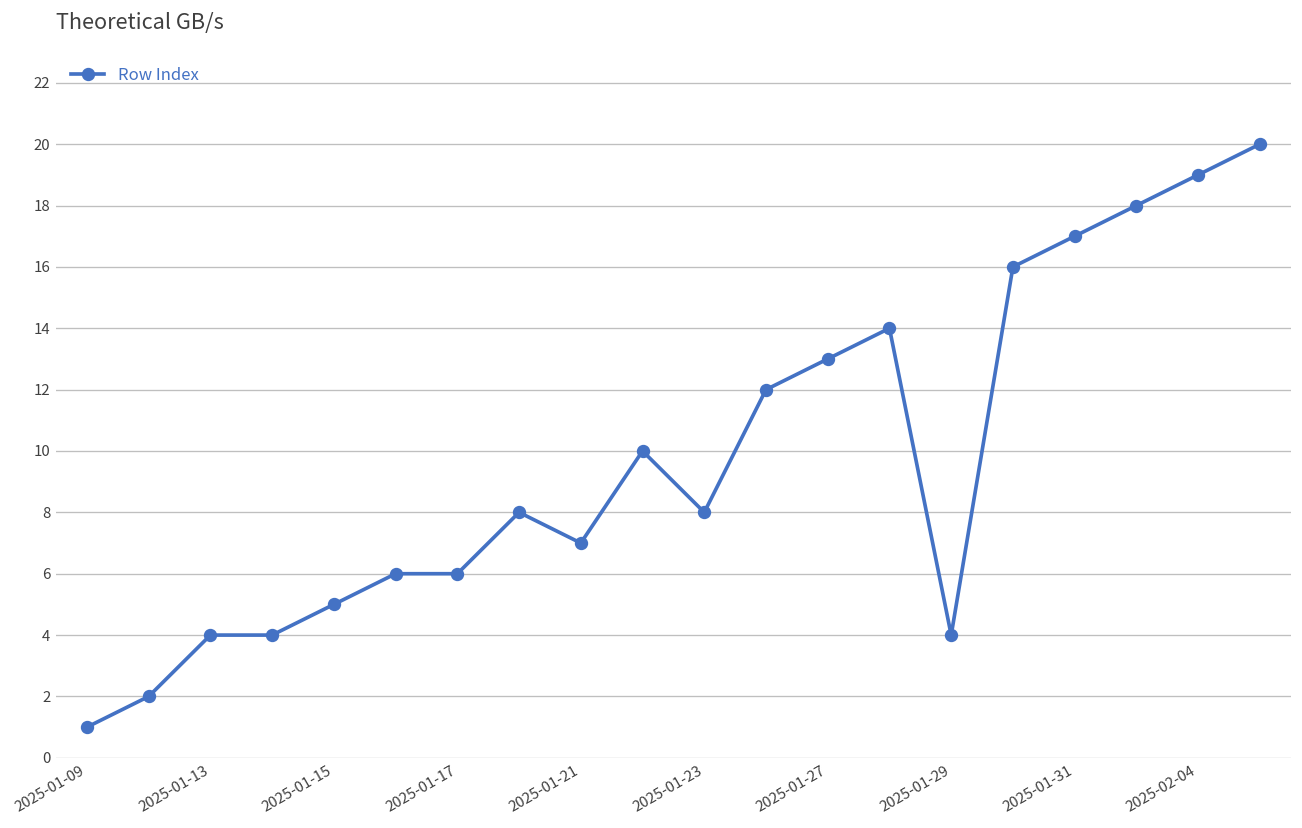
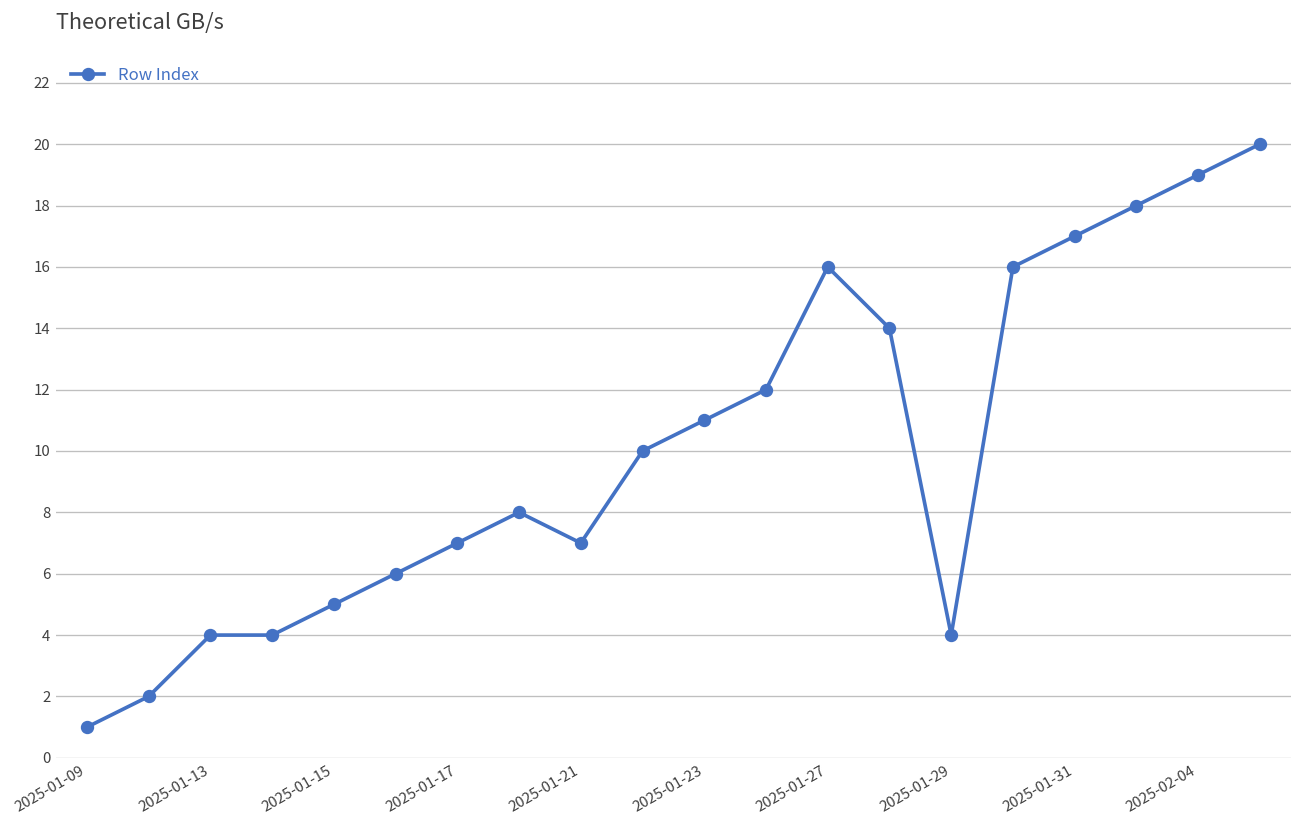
  {
    "2025-01-09": 1,
    "2025-01-13": 4,
    "2025-01-15": 5,
-   "2025-01-17": 6,
+   "2025-01-17": 7,
    "2025-01-21": 7,
-   "2025-01-23": 8,
-   "2025-01-27": 13,
+   "2025-01-23": 11,
+   "2025-01-27": 16,
    "2025-01-29": 4,
    "2025-01-31": 17,
    "2025-02-04": 19
  }
